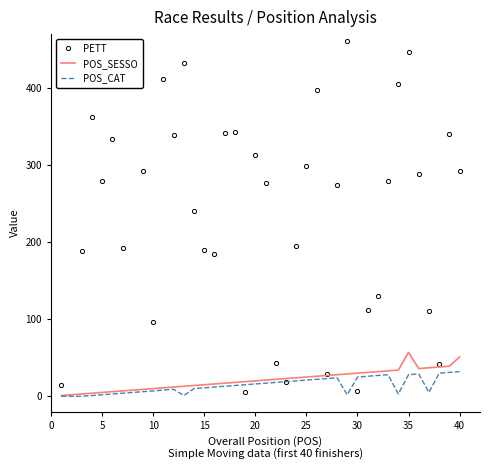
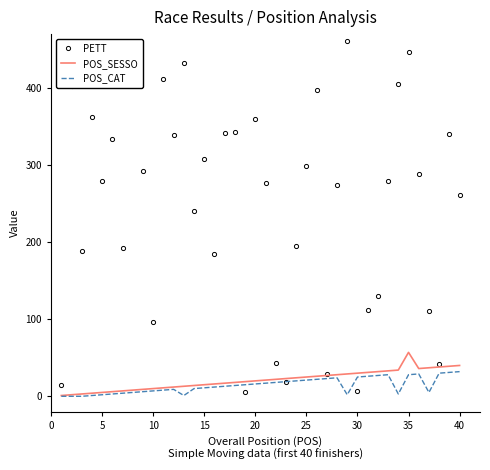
  {
    "PETT": {
      "5": 280,
      "10": 100,
-     "15": 190,
-     "20": 310,
+     "15": 310,
+     "20": 360,
      "25": 300,
      "30": 10,
      "35": 450,
-     "40": 290
+     "40": 260
    },
    "POS_SESSO": {
      "15": 20,
      "20": 20,
      "25": 30,
      "30": 30,
      "35": 60,
-     "40": 50
+     "40": 40
    },
    "POS_CAT": {
      "15": 10,
      "20": 20,
      "25": 20,
      "30": 30,
      "35": 30,
      "40": 30
    }
  }
